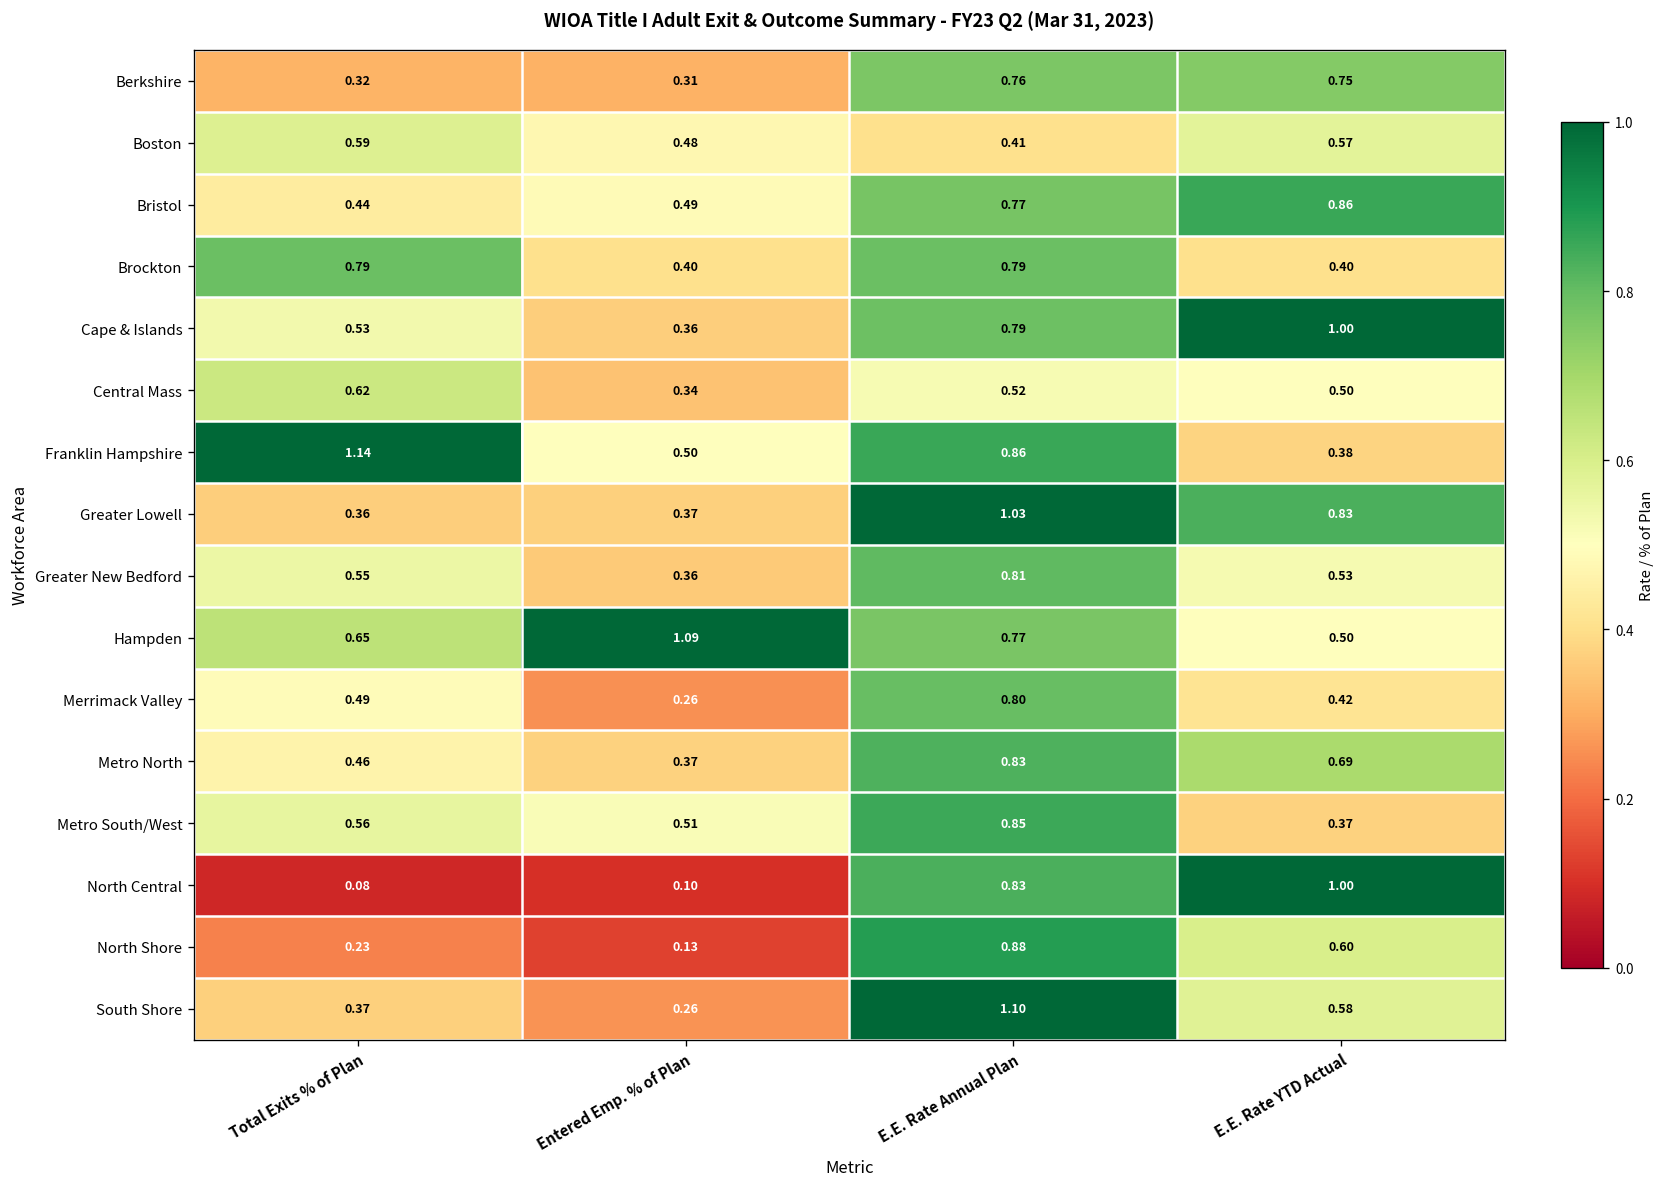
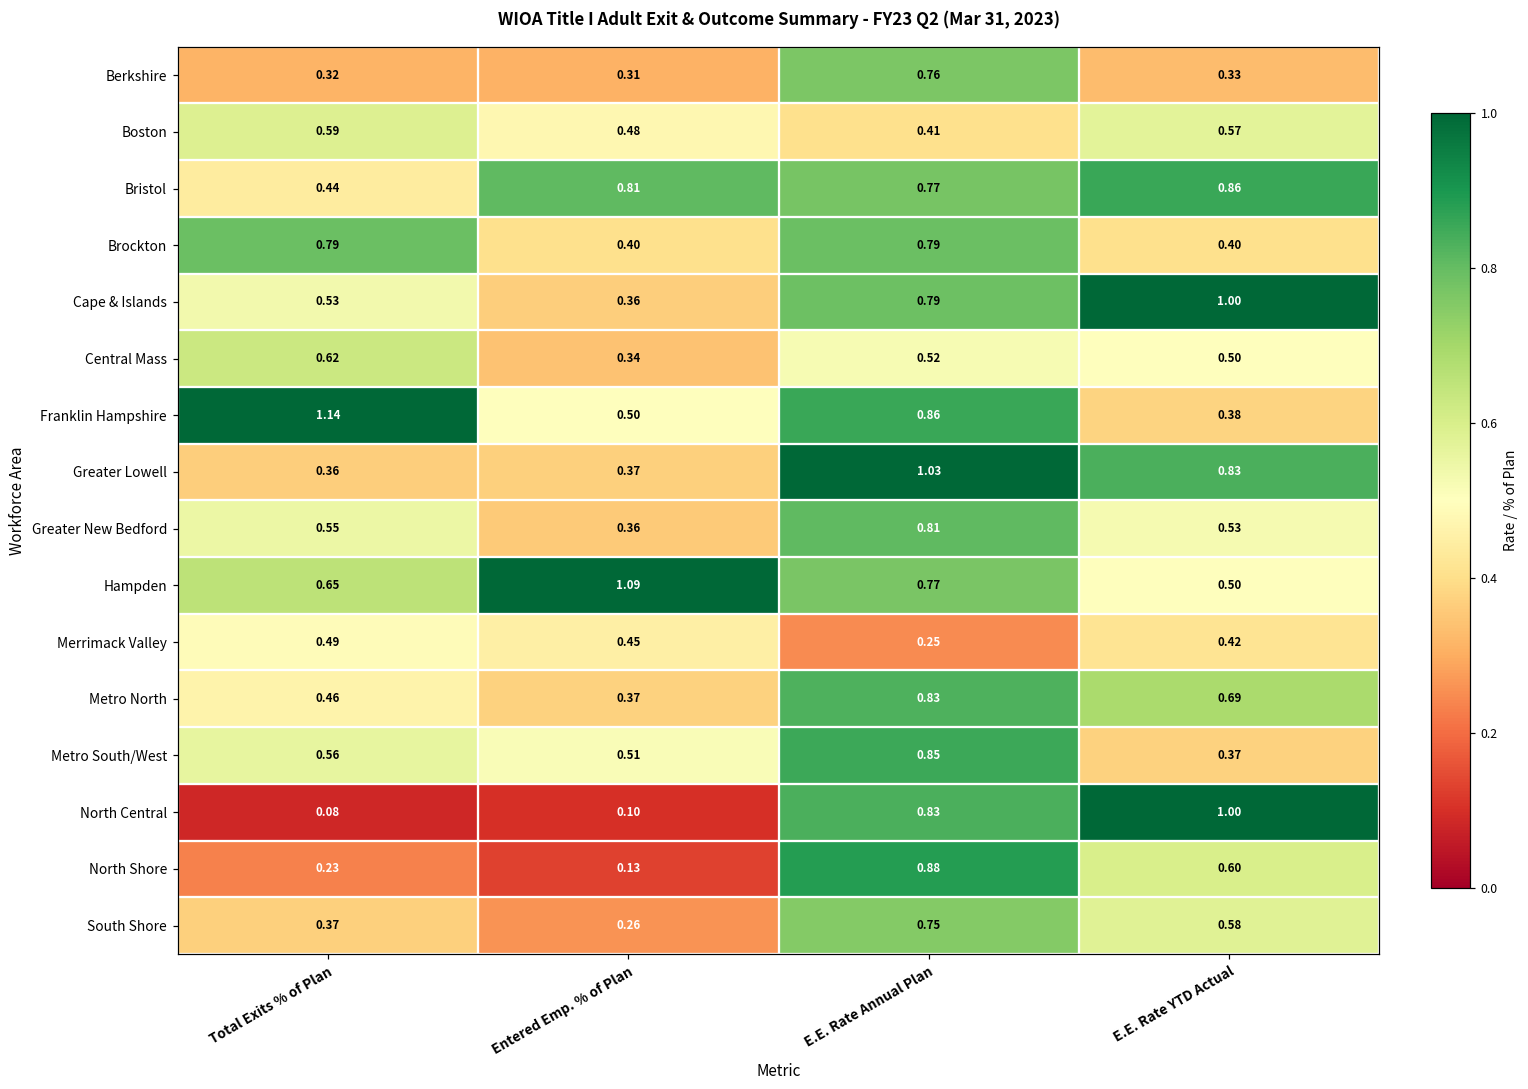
  {
    "Berkshire": {
      "Total Exits % of Plan": 0.32,
      "Entered Emp. % of Plan": 0.31,
      "E.E. Rate Annual Plan": 0.76,
-     "E.E. Rate YTD Actual": 0.75
+     "E.E. Rate YTD Actual": 0.33
    },
    "Boston": {
      "Total Exits % of Plan": 0.59,
      "Entered Emp. % of Plan": 0.48,
      "E.E. Rate Annual Plan": 0.41,
      "E.E. Rate YTD Actual": 0.57
    },
    "Bristol": {
      "Total Exits % of Plan": 0.44,
-     "Entered Emp. % of Plan": 0.49,
+     "Entered Emp. % of Plan": 0.81,
      "E.E. Rate Annual Plan": 0.77,
      "E.E. Rate YTD Actual": 0.86
    },
    "Brockton": {
      "Total Exits % of Plan": 0.79,
      "Entered Emp. % of Plan": 0.40,
      "E.E. Rate Annual Plan": 0.79,
      "E.E. Rate YTD Actual": 0.40
    },
    "Cape & Islands": {
      "Total Exits % of Plan": 0.53,
      "Entered Emp. % of Plan": 0.36,
      "E.E. Rate Annual Plan": 0.79,
      "E.E. Rate YTD Actual": 1.00
    },
    "Central Mass": {
      "Total Exits % of Plan": 0.62,
      "Entered Emp. % of Plan": 0.34,
      "E.E. Rate Annual Plan": 0.52,
      "E.E. Rate YTD Actual": 0.50
    },
    "Franklin Hampshire": {
      "Total Exits % of Plan": 1.14,
      "Entered Emp. % of Plan": 0.50,
      "E.E. Rate Annual Plan": 0.86,
      "E.E. Rate YTD Actual": 0.38
    },
    "Greater Lowell": {
      "Total Exits % of Plan": 0.36,
      "Entered Emp. % of Plan": 0.37,
      "E.E. Rate Annual Plan": 1.03,
      "E.E. Rate YTD Actual": 0.83
    },
    "Greater New Bedford": {
      "Total Exits % of Plan": 0.55,
      "Entered Emp. % of Plan": 0.36,
      "E.E. Rate Annual Plan": 0.81,
      "E.E. Rate YTD Actual": 0.53
    },
    "Hampden": {
      "Total Exits % of Plan": 0.65,
      "Entered Emp. % of Plan": 1.09,
      "E.E. Rate Annual Plan": 0.77,
      "E.E. Rate YTD Actual": 0.50
    },
    "Merrimack Valley": {
      "Total Exits % of Plan": 0.49,
-     "Entered Emp. % of Plan": 0.26,
-     "E.E. Rate Annual Plan": 0.80,
+     "Entered Emp. % of Plan": 0.45,
+     "E.E. Rate Annual Plan": 0.25,
      "E.E. Rate YTD Actual": 0.42
    },
    "Metro North": {
      "Total Exits % of Plan": 0.46,
      "Entered Emp. % of Plan": 0.37,
      "E.E. Rate Annual Plan": 0.83,
      "E.E. Rate YTD Actual": 0.69
    },
    "Metro South/West": {
      "Total Exits % of Plan": 0.56,
      "Entered Emp. % of Plan": 0.51,
      "E.E. Rate Annual Plan": 0.85,
      "E.E. Rate YTD Actual": 0.37
    },
    "North Central": {
      "Total Exits % of Plan": 0.08,
      "Entered Emp. % of Plan": 0.10,
      "E.E. Rate Annual Plan": 0.83,
      "E.E. Rate YTD Actual": 1.00
    },
    "North Shore": {
      "Total Exits % of Plan": 0.23,
      "Entered Emp. % of Plan": 0.13,
      "E.E. Rate Annual Plan": 0.88,
      "E.E. Rate YTD Actual": 0.60
    },
    "South Shore": {
      "Total Exits % of Plan": 0.37,
      "Entered Emp. % of Plan": 0.26,
-     "E.E. Rate Annual Plan": 1.10,
+     "E.E. Rate Annual Plan": 0.75,
      "E.E. Rate YTD Actual": 0.58
    }
  }
